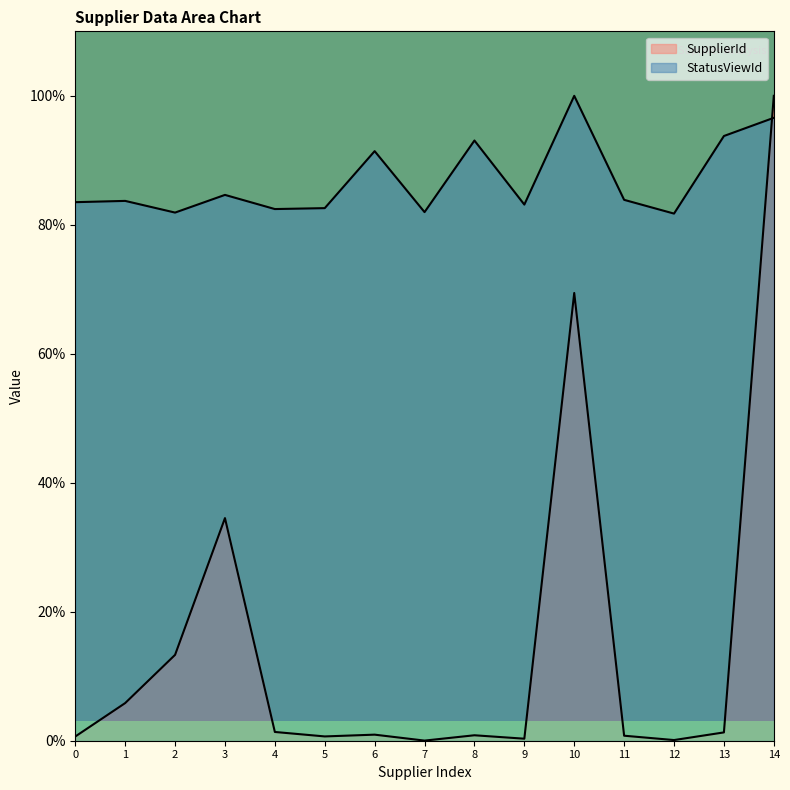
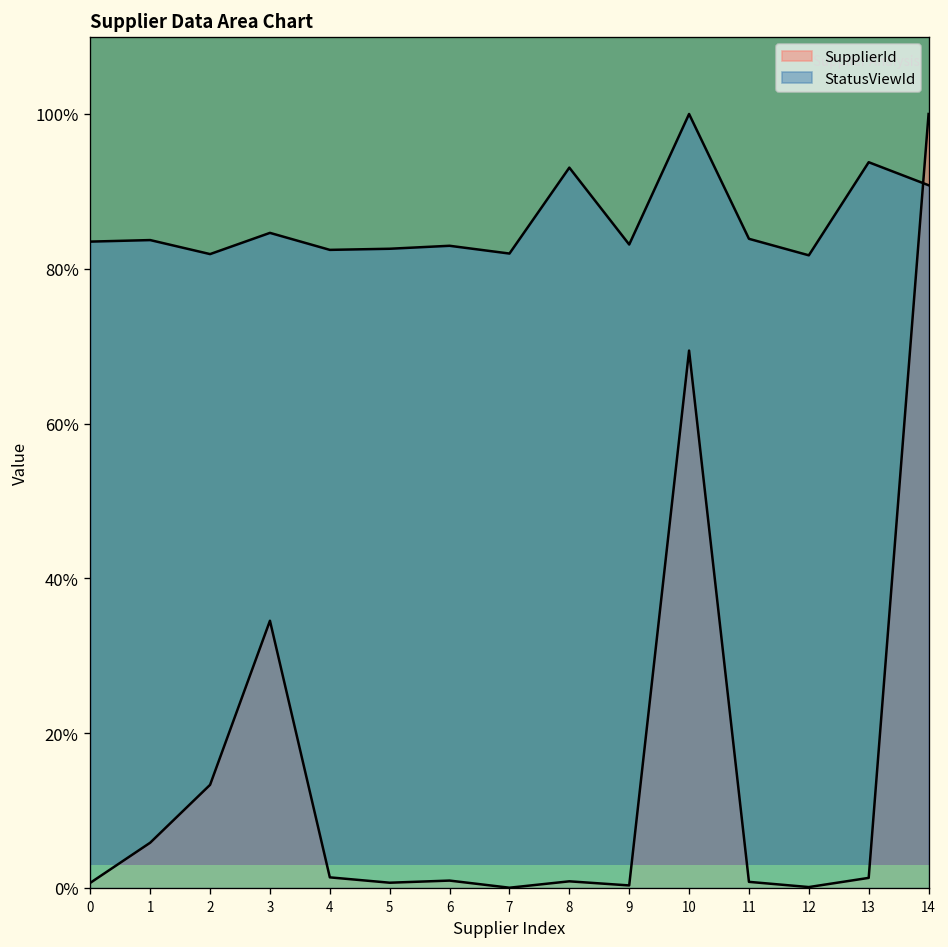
  {
    "SupplierId": {
      "1": "6%",
      "2": "13%",
      "3": "35%",
      "10": "69%",
      "14": "100%"
    },
    "StatusViewId": {
      "0": "84%",
      "1": "84%",
      "2": "82%",
      "3": "85%",
      "4": "82%",
      "5": "83%",
-     "6": "91%",
+     "6": "83%",
      "7": "82%",
      "8": "93%",
      "9": "83%",
      "10": "100%",
      "11": "84%",
      "12": "82%",
      "13": "94%",
-     "14": "97%"
+     "14": "91%"
    }
  }
